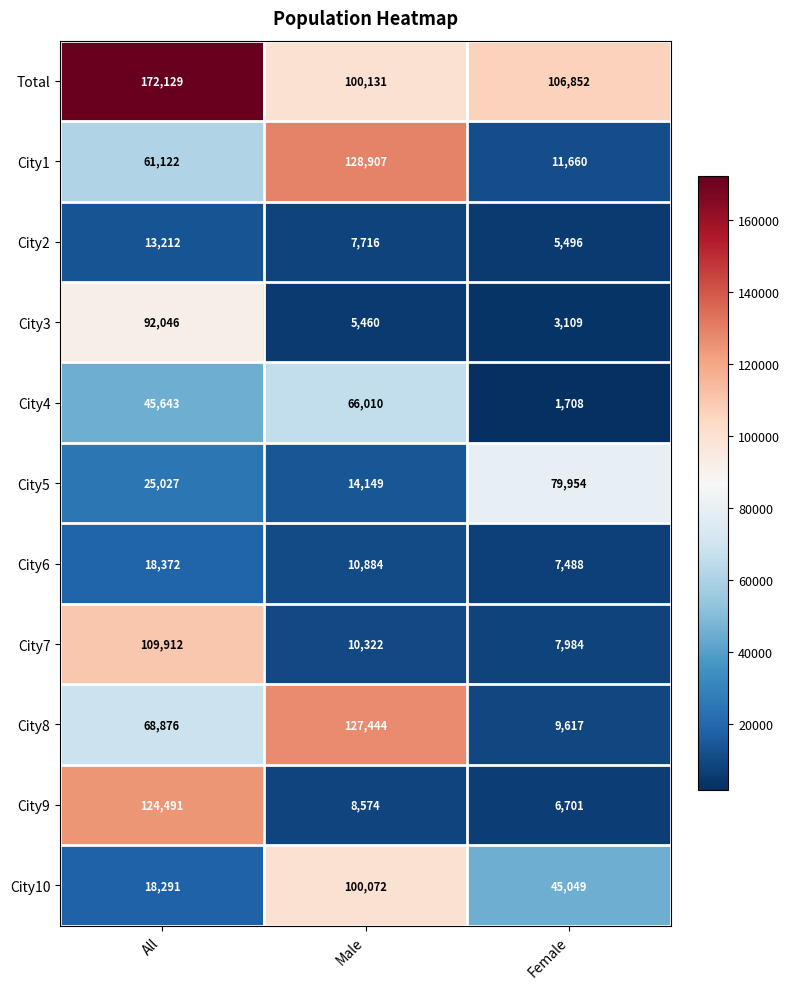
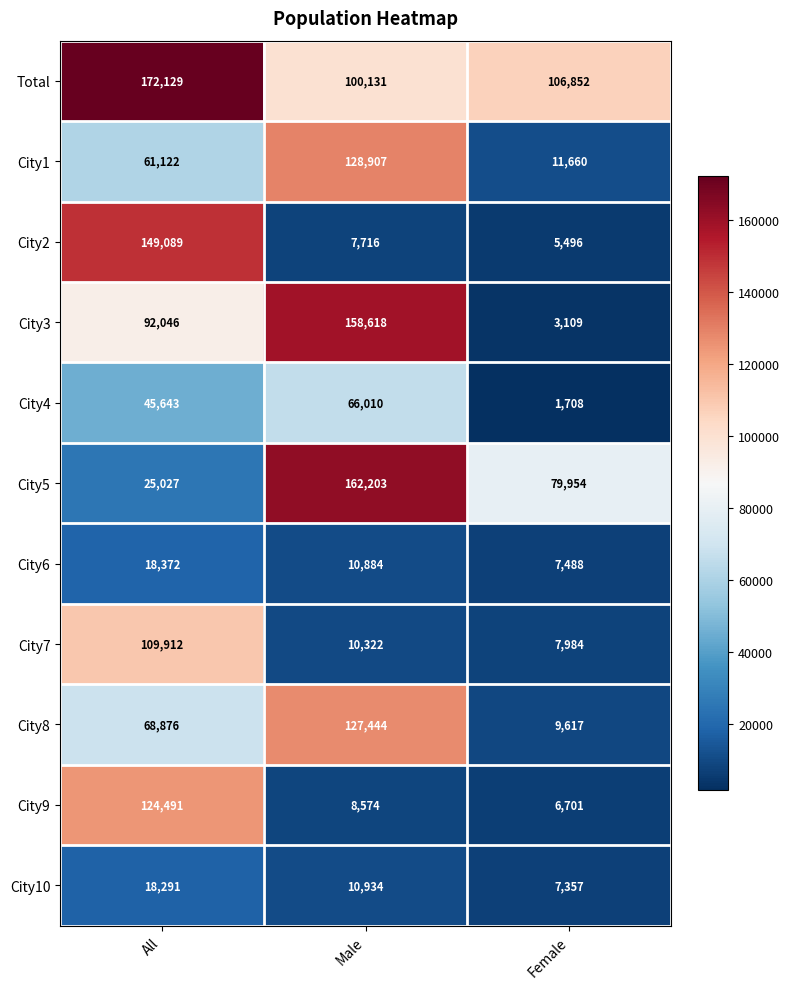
  {
    "Total": {
      "All": "172,129",
      "Male": "100,131",
      "Female": "106,852"
    },
    "City1": {
      "All": "61,122",
      "Male": "128,907",
      "Female": "11,660"
    },
    "City2": {
-     "All": "13,212",
+     "All": "149,089",
      "Male": "7,716",
      "Female": "5,496"
    },
    "City3": {
      "All": "92,046",
-     "Male": "5,460",
+     "Male": "158,618",
      "Female": "3,109"
    },
    "City4": {
      "All": "45,643",
      "Male": "66,010",
      "Female": "1,708"
    },
    "City5": {
      "All": "25,027",
-     "Male": "14,149",
+     "Male": "162,203",
      "Female": "79,954"
    },
    "City6": {
      "All": "18,372",
      "Male": "10,884",
      "Female": "7,488"
    },
    "City7": {
      "All": "109,912",
      "Male": "10,322",
      "Female": "7,984"
    },
    "City8": {
      "All": "68,876",
      "Male": "127,444",
      "Female": "9,617"
    },
    "City9": {
      "All": "124,491",
      "Male": "8,574",
      "Female": "6,701"
    },
    "City10": {
      "All": "18,291",
-     "Male": "100,072",
-     "Female": "45,049"
+     "Male": "10,934",
+     "Female": "7,357"
    }
  }
